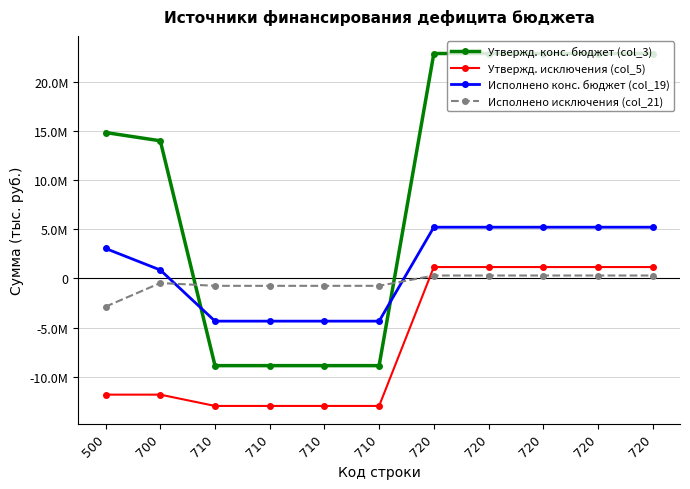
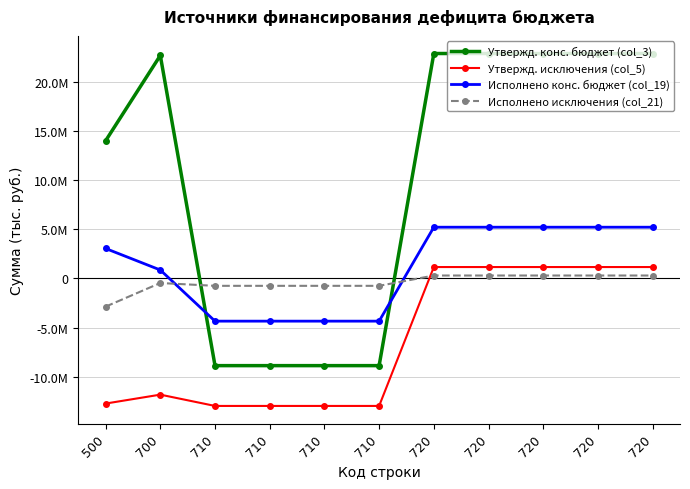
  {
    "Утвержд. конс. бюджет (col_3)": {
-     "500": 15000000,
-     "700": 14000000
+     "500": 14000000,
+     "700": 23000000
    },
    "Утвержд. исключения (col_5)": {
-     "500": -12000000,
+     "500": -13000000,
      "700": -12000000
    },
    "Исполнено конс. бюджет (col_19)": {
      "500": 3000000,
      "700": 1000000
    },
    "Исполнено исключения (col_21)": {
      "500": -3000000,
      "700": 0
    }
  }
